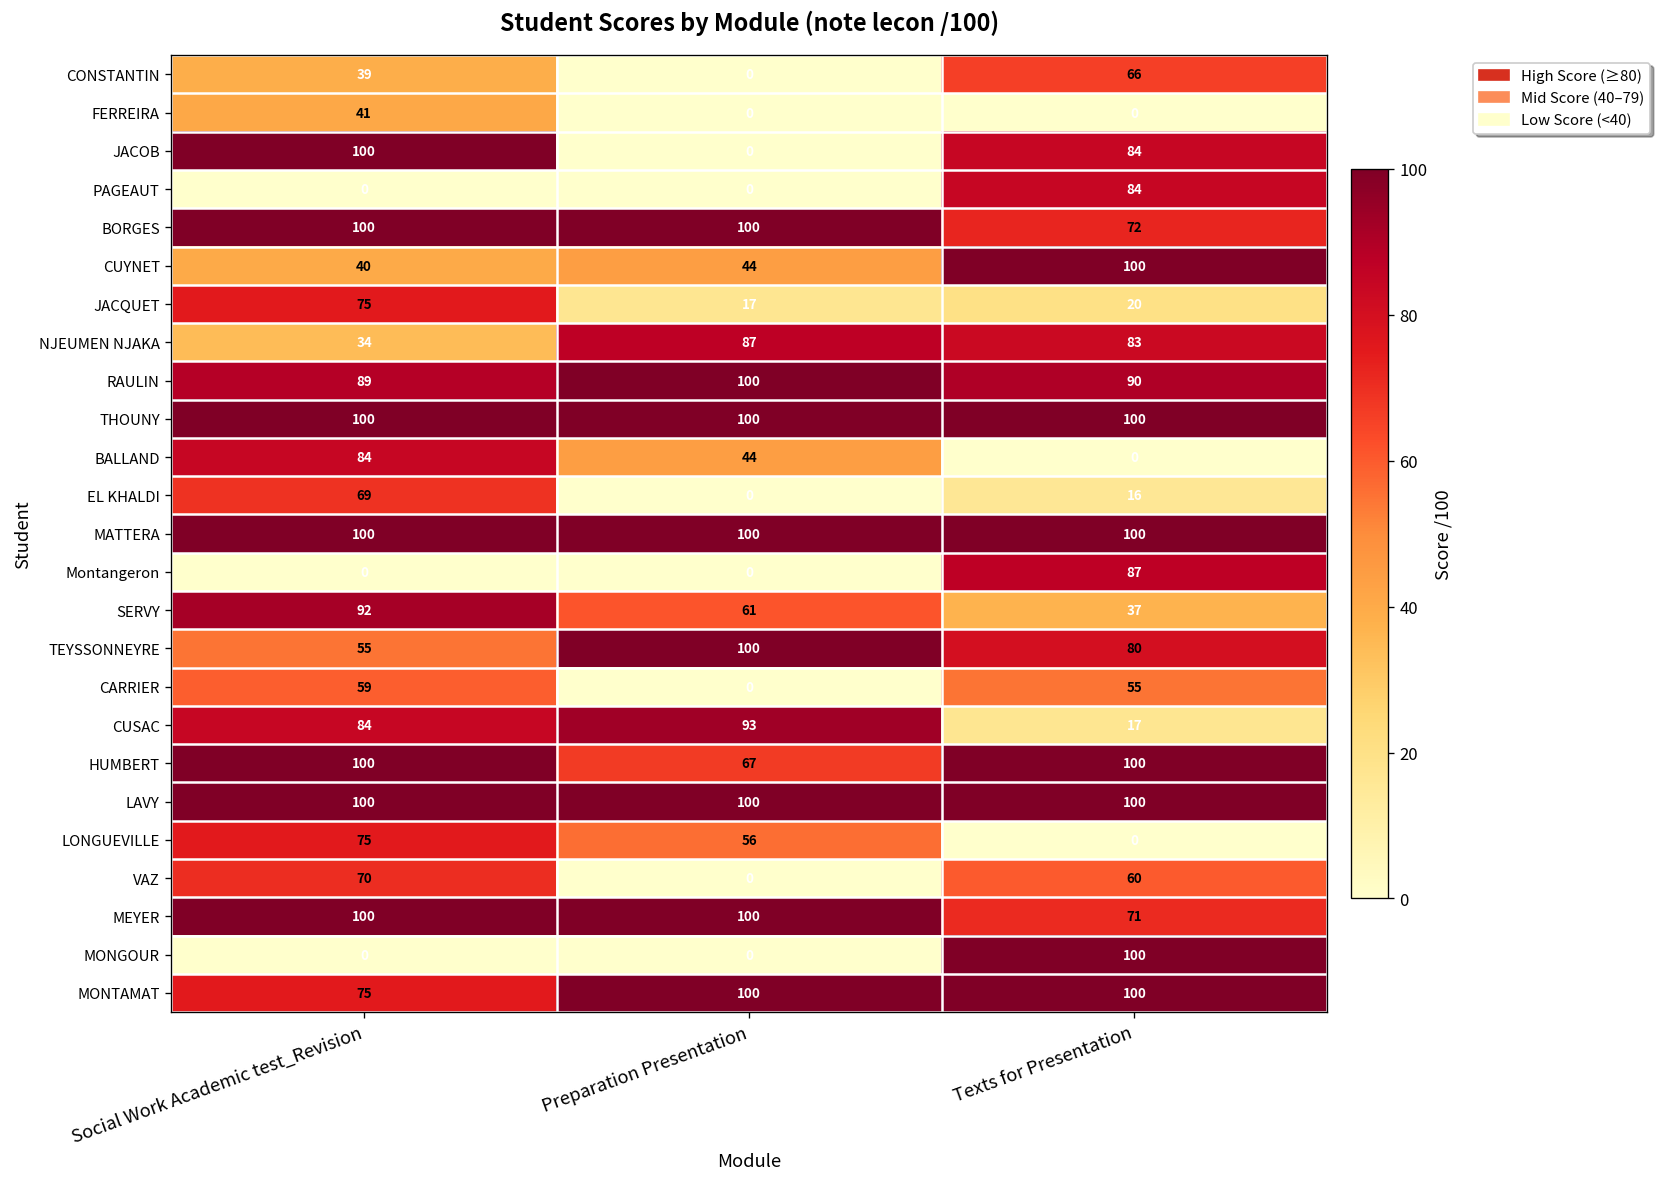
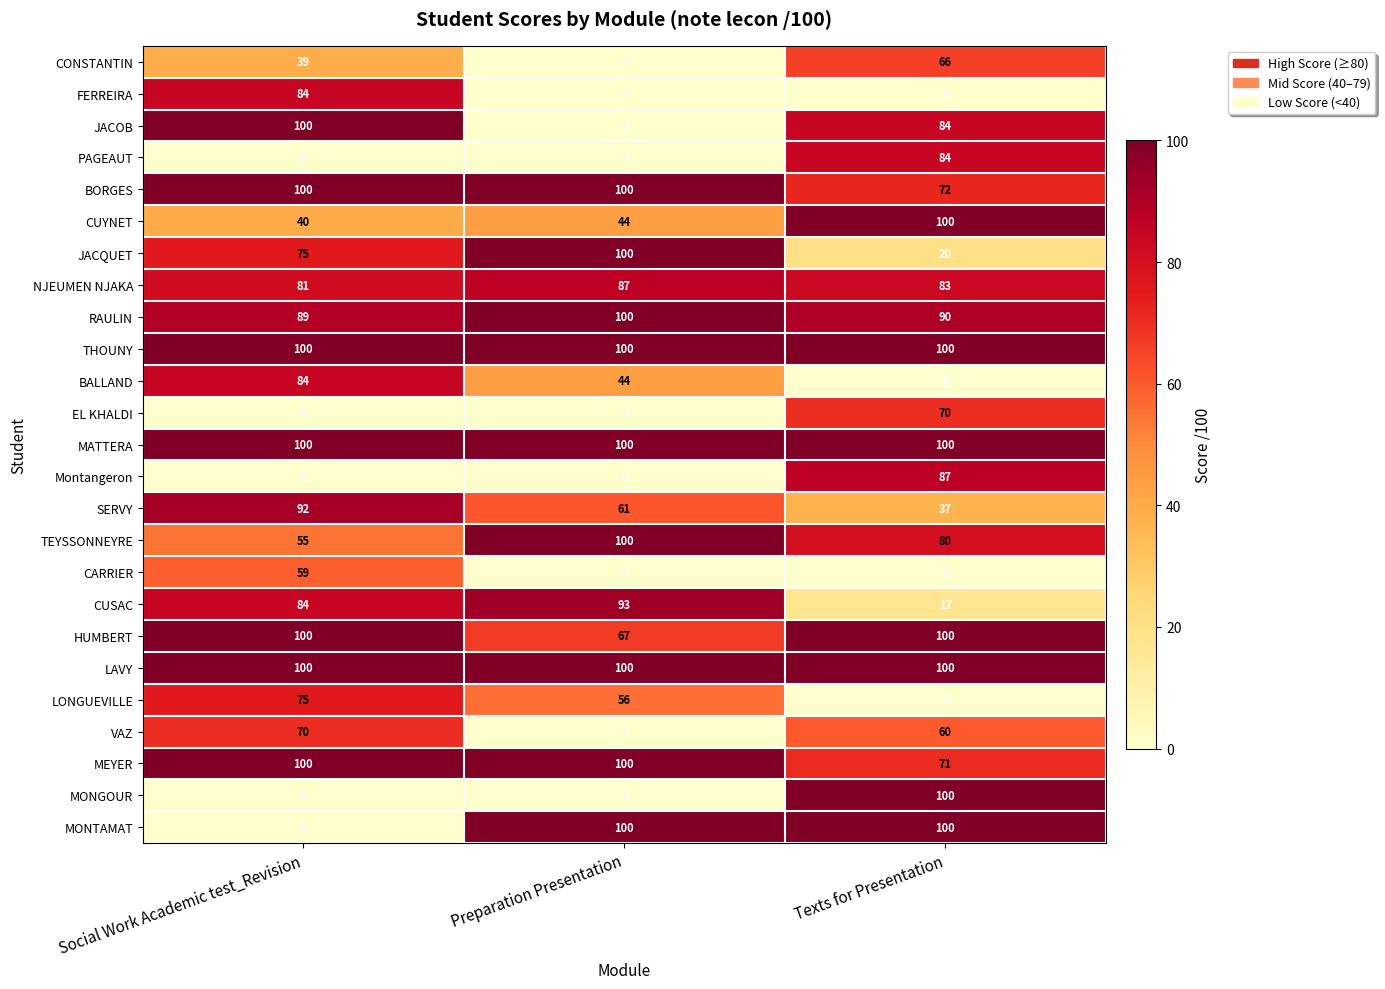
  {
    "CONSTANTIN": {
      "Social Work Academic test_Revision": 39,
      "Preparation Presentation": 0,
      "Texts for Presentation": 66
    },
    "FERREIRA": {
-     "Social Work Academic test_Revision": 41,
+     "Social Work Academic test_Revision": 84,
      "Preparation Presentation": 0,
      "Texts for Presentation": 0
    },
    "JACOB": {
      "Social Work Academic test_Revision": 100,
      "Preparation Presentation": 0,
      "Texts for Presentation": 84
    },
    "PAGEAUT": {
      "Social Work Academic test_Revision": 0,
      "Preparation Presentation": 0,
      "Texts for Presentation": 84
    },
    "BORGES": {
      "Social Work Academic test_Revision": 100,
      "Preparation Presentation": 100,
      "Texts for Presentation": 72
    },
    "CUYNET": {
      "Social Work Academic test_Revision": 40,
      "Preparation Presentation": 44,
      "Texts for Presentation": 100
    },
    "JACQUET": {
      "Social Work Academic test_Revision": 75,
-     "Preparation Presentation": 17,
+     "Preparation Presentation": 100,
      "Texts for Presentation": 20
    },
    "NJEUMEN NJAKA": {
-     "Social Work Academic test_Revision": 34,
+     "Social Work Academic test_Revision": 81,
      "Preparation Presentation": 87,
      "Texts for Presentation": 83
    },
    "RAULIN": {
      "Social Work Academic test_Revision": 89,
      "Preparation Presentation": 100,
      "Texts for Presentation": 90
    },
    "THOUNY": {
      "Social Work Academic test_Revision": 100,
      "Preparation Presentation": 100,
      "Texts for Presentation": 100
    },
    "BALLAND": {
      "Social Work Academic test_Revision": 84,
      "Preparation Presentation": 44,
      "Texts for Presentation": 0
    },
    "EL KHALDI": {
-     "Social Work Academic test_Revision": 69,
+     "Social Work Academic test_Revision": 0,
      "Preparation Presentation": 0,
-     "Texts for Presentation": 16
+     "Texts for Presentation": 70
    },
    "MATTERA": {
      "Social Work Academic test_Revision": 100,
      "Preparation Presentation": 100,
      "Texts for Presentation": 100
    },
    "Montangeron": {
      "Social Work Academic test_Revision": 0,
      "Preparation Presentation": 0,
      "Texts for Presentation": 87
    },
    "SERVY": {
      "Social Work Academic test_Revision": 92,
      "Preparation Presentation": 61,
      "Texts for Presentation": 37
    },
    "TEYSSONNEYRE": {
      "Social Work Academic test_Revision": 55,
      "Preparation Presentation": 100,
      "Texts for Presentation": 80
    },
    "CARRIER": {
      "Social Work Academic test_Revision": 59,
      "Preparation Presentation": 0,
-     "Texts for Presentation": 55
+     "Texts for Presentation": 0
    },
    "CUSAC": {
      "Social Work Academic test_Revision": 84,
      "Preparation Presentation": 93,
      "Texts for Presentation": 17
    },
    "HUMBERT": {
      "Social Work Academic test_Revision": 100,
      "Preparation Presentation": 67,
      "Texts for Presentation": 100
    },
    "LAVY": {
      "Social Work Academic test_Revision": 100,
      "Preparation Presentation": 100,
      "Texts for Presentation": 100
    },
    "LONGUEVILLE": {
      "Social Work Academic test_Revision": 75,
      "Preparation Presentation": 56,
      "Texts for Presentation": 0
    },
    "VAZ": {
      "Social Work Academic test_Revision": 70,
      "Preparation Presentation": 0,
      "Texts for Presentation": 60
    },
    "MEYER": {
      "Social Work Academic test_Revision": 100,
      "Preparation Presentation": 100,
      "Texts for Presentation": 71
    },
    "MONGOUR": {
      "Social Work Academic test_Revision": 0,
      "Preparation Presentation": 0,
      "Texts for Presentation": 100
    },
    "MONTAMAT": {
-     "Social Work Academic test_Revision": 75,
+     "Social Work Academic test_Revision": 0,
      "Preparation Presentation": 100,
      "Texts for Presentation": 100
    }
  }
